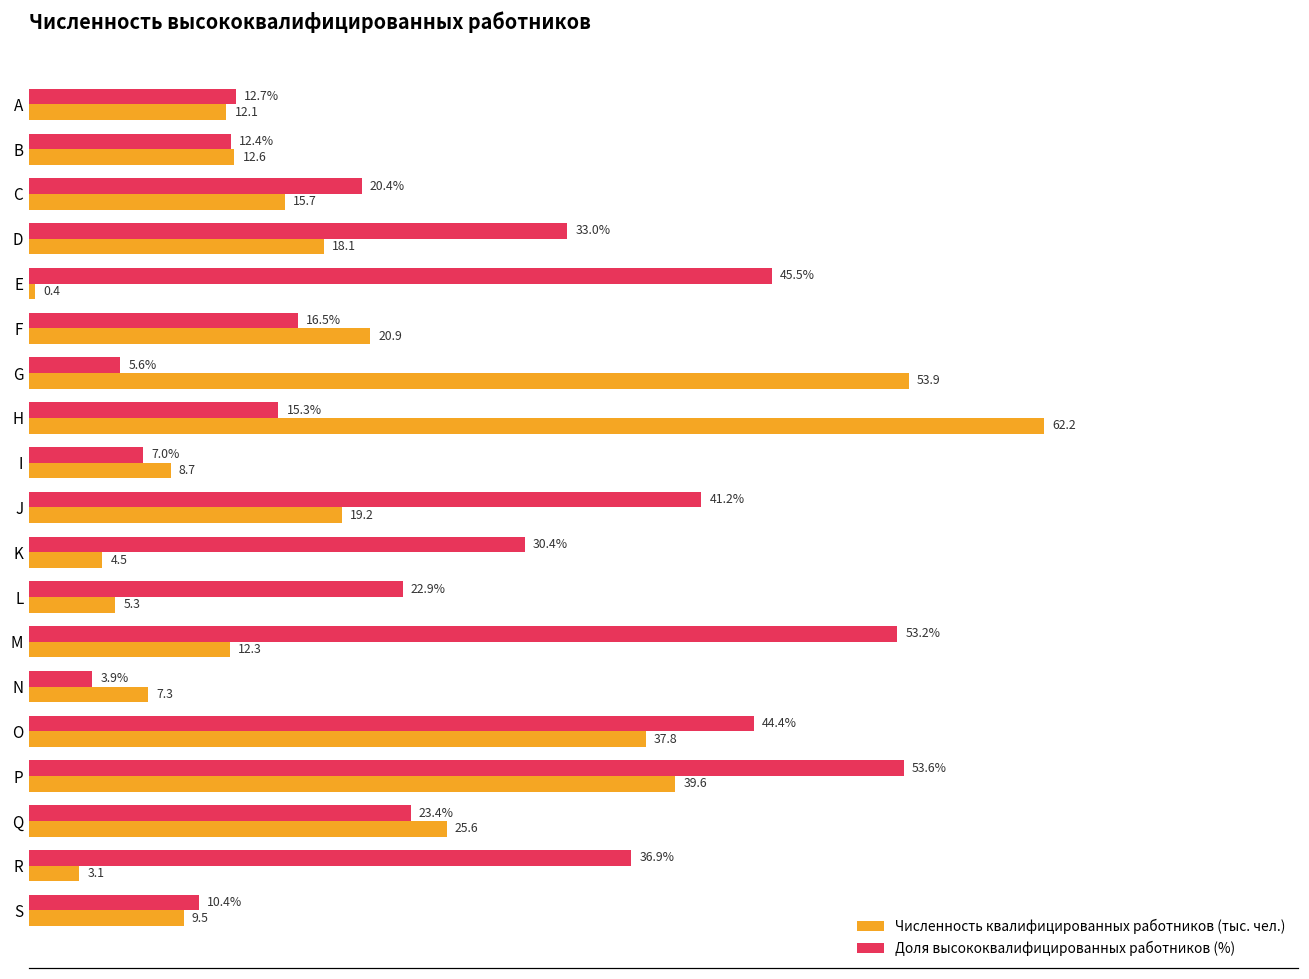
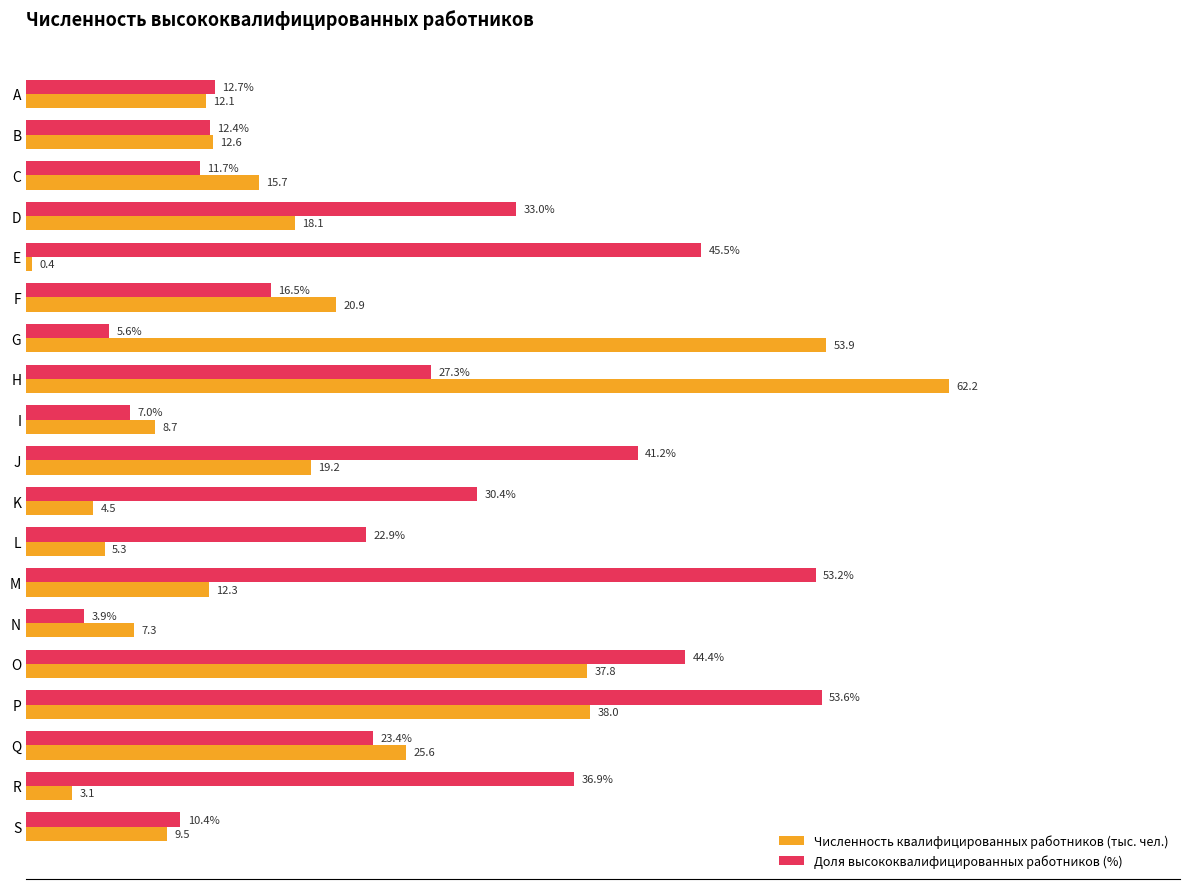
  {
    "Численность квалифицированных работников (тыс. чел.)": {
      "А": "12.1",
      "B": "12.6",
      "C": "15.7",
      "D": "18.1",
      "E": "0.4",
      "F": "20.9",
      "G": "53.9",
      "H": "62.2",
      "I": "8.7",
      "J": "19.2",
      "K": "4.5",
      "L": "5.3",
      "M": "12.3",
      "N": "7.3",
      "O": "37.8",
-     "P": "39.6",
+     "P": "38.0",
      "Q": "25.6",
      "R": "3.1",
      "S": "9.5"
    },
    "Доля высококвалифицированных работников (%)": {
      "А": "12.7%",
      "B": "12.4%",
-     "C": "20.4%",
+     "C": "11.7%",
      "D": "33.0%",
      "E": "45.5%",
      "F": "16.5%",
      "G": "5.6%",
-     "H": "15.3%",
+     "H": "27.3%",
      "I": "7.0%",
      "J": "41.2%",
      "K": "30.4%",
      "L": "22.9%",
      "M": "53.2%",
      "N": "3.9%",
      "O": "44.4%",
      "P": "53.6%",
      "Q": "23.4%",
      "R": "36.9%",
      "S": "10.4%"
    }
  }
